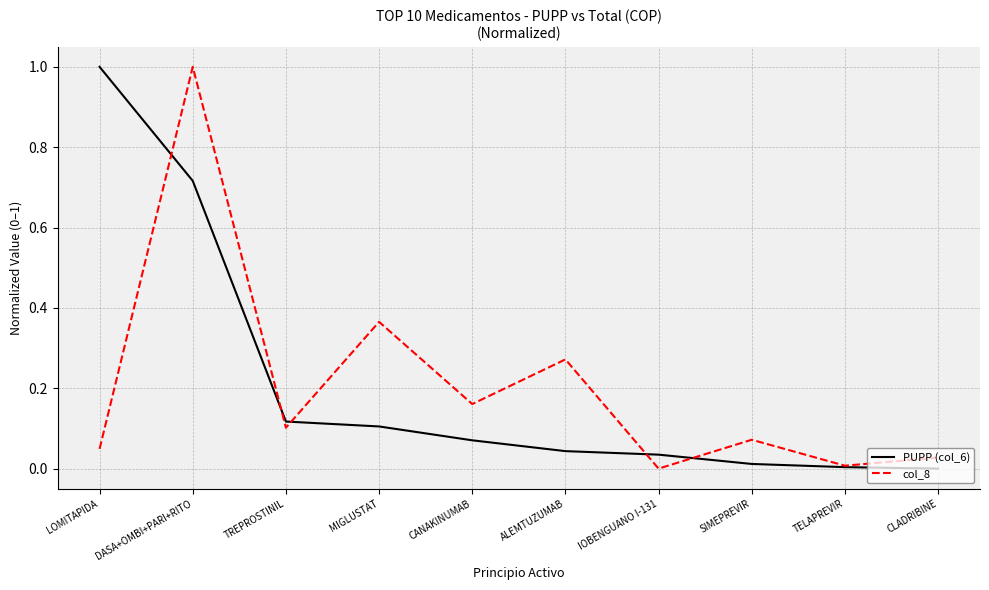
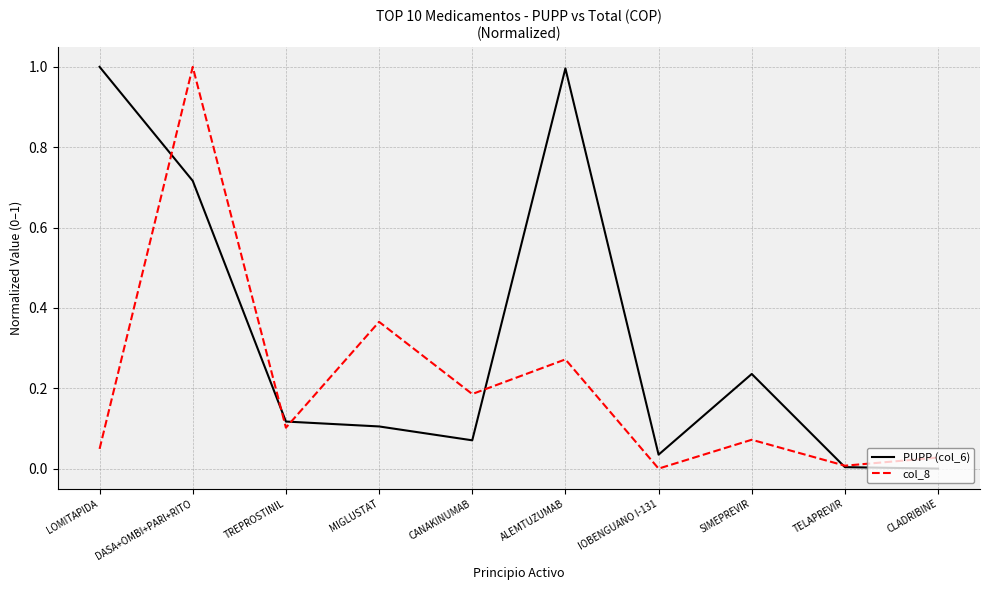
  {
    "PUPP (col_6)": {
      "LOMITAPIDA": 1.00,
      "DASA+OMBI+PARI+RITO": 0.72,
      "TREPROSTINIL": 0.12,
      "MIGLUSTAT": 0.10,
      "CANAKINUMAB": 0.07,
-     "ALEMTUZUMAB": 0.04,
+     "ALEMTUZUMAB": 1.00,
      "IOBENGUANO I-131": 0.03,
-     "SIMEPREVIR": 0.01
+     "SIMEPREVIR": 0.24
    },
    "col_8": {
      "LOMITAPIDA": 0.05,
      "DASA+OMBI+PARI+RITO": 1.00,
      "TREPROSTINIL": 0.10,
      "MIGLUSTAT": 0.37,
-     "CANAKINUMAB": 0.16,
+     "CANAKINUMAB": 0.19,
      "ALEMTUZUMAB": 0.27,
      "IOBENGUANO I-131": 0.00,
      "SIMEPREVIR": 0.07
    }
  }
